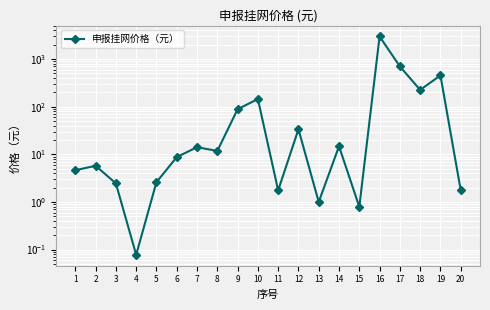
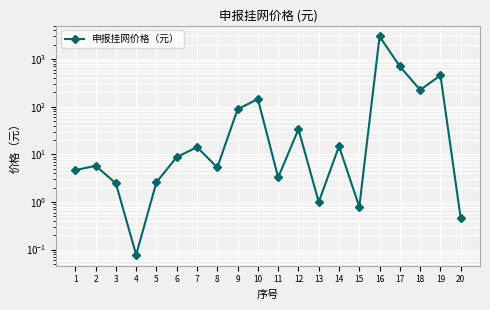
  {
    "1": 5,
    "2": 6,
    "3": 2,
    "4": 0.08,
    "5": 3,
    "6": 9,
    "7": 14,
-   "8": 12,
+   "8": 5,
    "9": 90,
    "10": 150,
-   "11": 1.8,
+   "11": 3,
    "12": 30,
    "13": 1.0,
    "14": 15,
    "15": 0.8,
    "16": 3000,
    "17": 700,
    "18": 200,
    "19": 500,
-   "20": 1.8
+   "20": 0.5
  }
